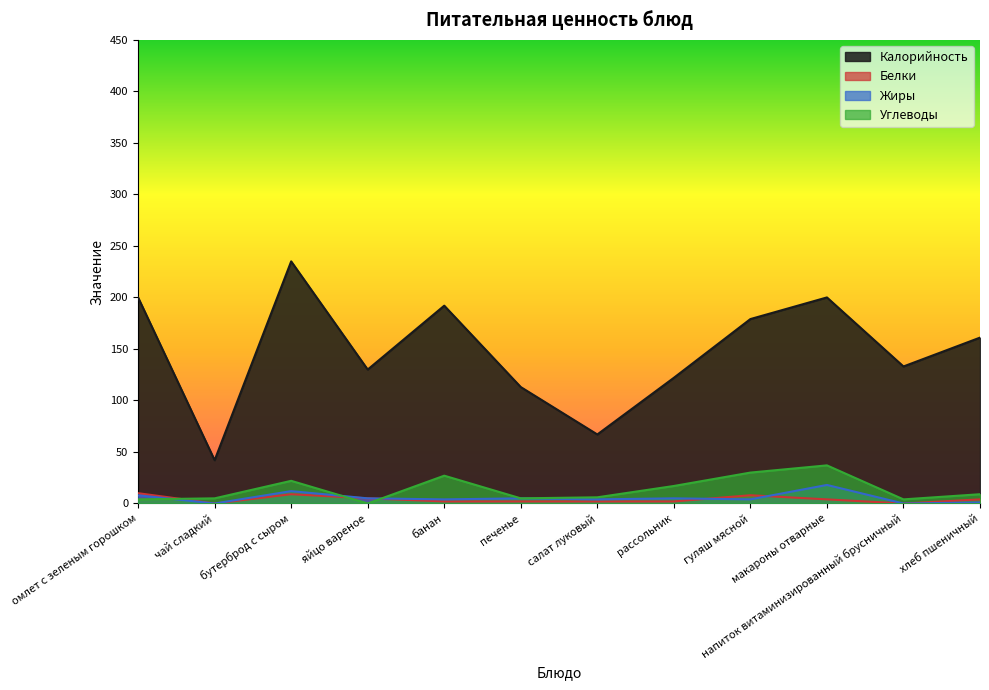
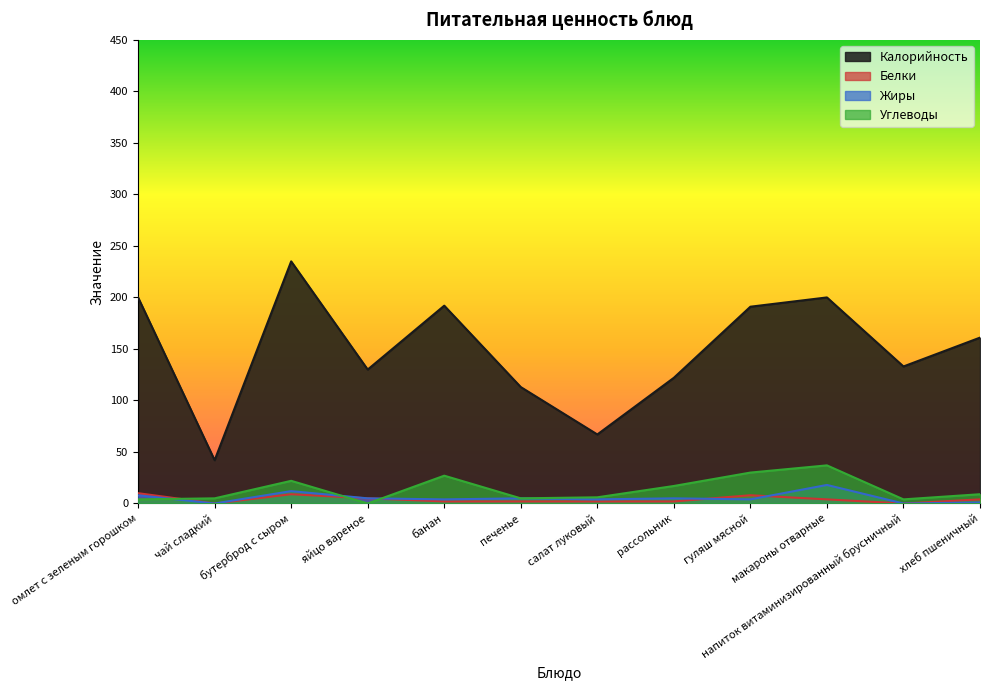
  {
    "Калорийность": {
      "омлет с зеленым горошком": 200,
      "чай сладкий": 42,
      "бутерброд с сыром": 235,
      "яйцо вареное": 130,
      "банан": 192,
      "печенье": 113,
      "салат луковый": 67,
      "рассольник": 122,
-     "гуляш мясной": 179,
+     "гуляш мясной": 191,
      "макароны отварные": 200,
      "напиток витаминизированный брусничный": 133,
      "хлеб пшеничный": 161
    },
    "Белки": {
      "бутерброд с сыром": 9,
      "печенье": 2,
      "рассольник": 2,
      "гуляш мясной": 8,
      "макароны отварные": 4,
      "хлеб пшеничный": 4
    },
    "Жиры": {
      "бутерброд с сыром": 12,
      "рассольник": 5,
      "гуляш мясной": 4,
      "макароны отварные": 18,
      "хлеб пшеничный": 1
    },
    "Углеводы": {
      "омлет с зеленым горошком": 4,
      "чай сладкий": 5,
      "бутерброд с сыром": 22,
      "яйцо вареное": 0,
      "банан": 27,
      "рассольник": 17,
      "гуляш мясной": 30,
      "макароны отварные": 37,
      "напиток витаминизированный брусничный": 4,
      "хлеб пшеничный": 9
    }
  }
